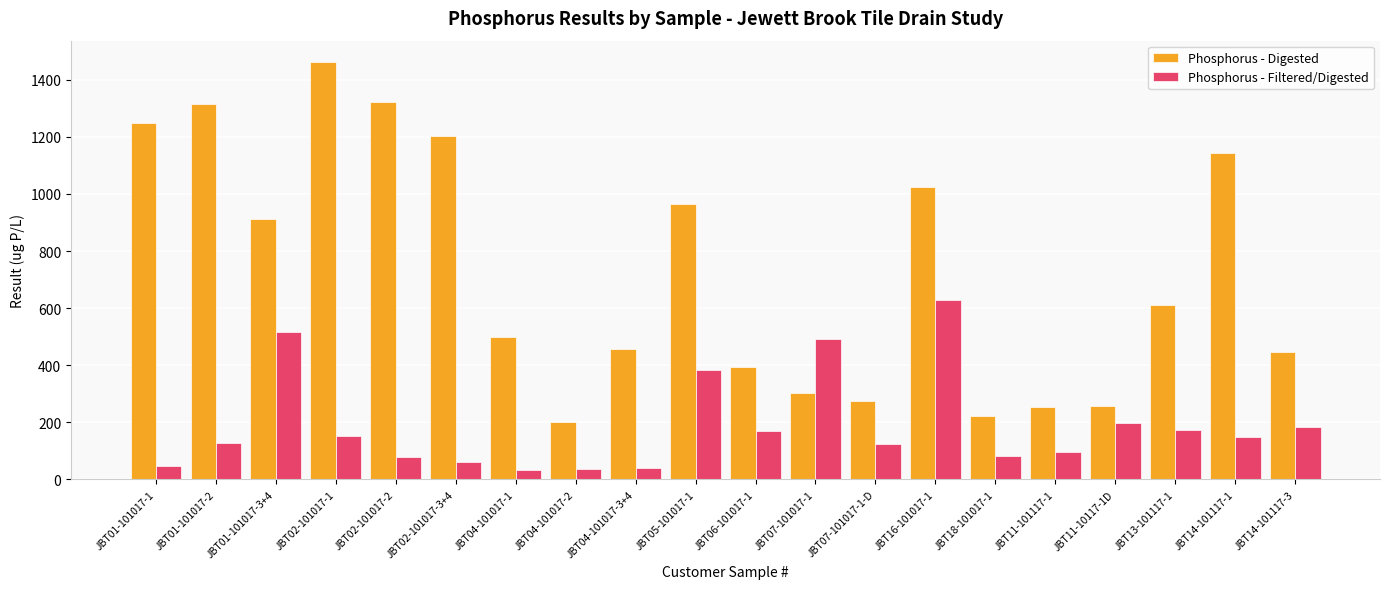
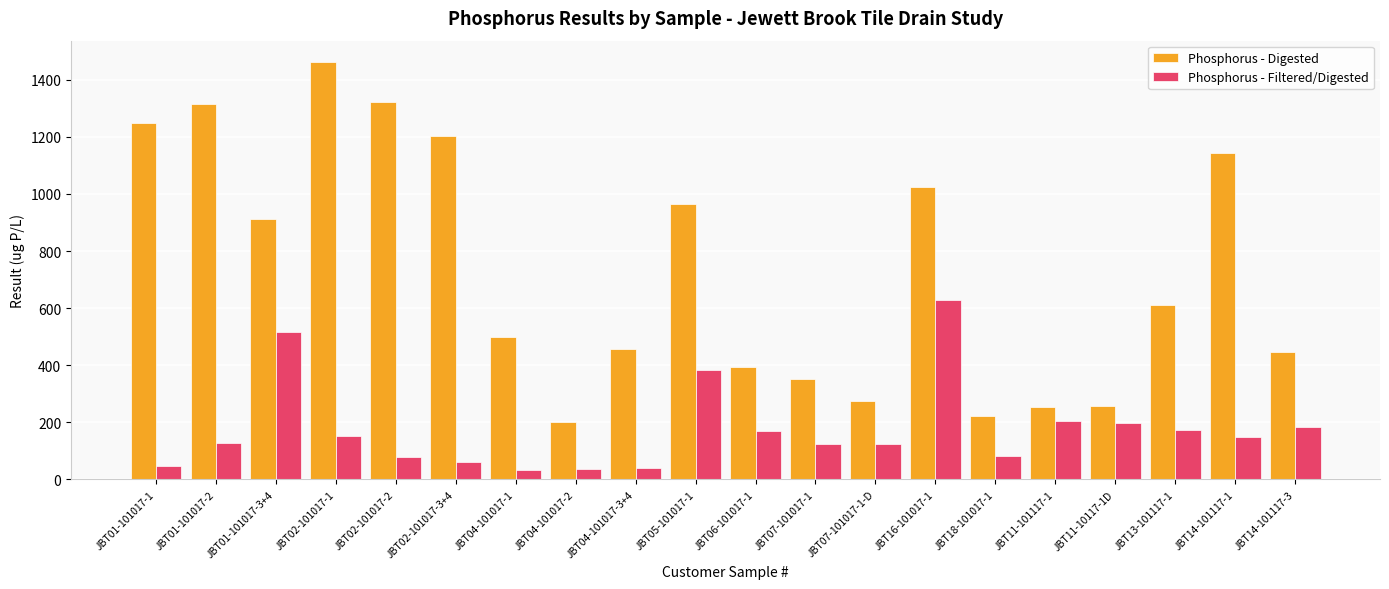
  {
    "Phosphorus - Digested": {
      "JBT01-101017-1": 1250,
      "JBT01-101017-2": 1320,
      "JBT01-101017-3+4": 910,
      "JBT02-101017-1": 1460,
      "JBT02-101017-2": 1320,
      "JBT02-101017-3+4": 1200,
      "JBT04-101017-1": 500,
      "JBT04-101017-2": 200,
      "JBT04-101017-3+4": 460,
      "JBT05-101017-1": 970,
      "JBT06-101017-1": 390,
-     "JBT07-101017-1": 300,
+     "JBT07-101017-1": 350,
      "JBT07-101017-1-D": 280,
      "JBT16-101017-1": 1020,
      "JBT18-101017-1": 220,
      "JBT11-101117-1": 250,
      "JBT11-10117-1D": 260,
      "JBT13-101117-1": 610,
      "JBT14-101117-1": 1140,
      "JBT14-101117-3": 450
    },
    "Phosphorus - Filtered/Digested": {
      "JBT01-101017-1": 50,
      "JBT01-101017-2": 130,
      "JBT01-101017-3+4": 520,
      "JBT02-101017-1": 150,
      "JBT02-101017-2": 80,
      "JBT02-101017-3+4": 60,
      "JBT04-101017-1": 30,
      "JBT04-101017-2": 30,
      "JBT04-101017-3+4": 40,
      "JBT05-101017-1": 380,
      "JBT06-101017-1": 170,
-     "JBT07-101017-1": 490,
+     "JBT07-101017-1": 130,
      "JBT07-101017-1-D": 120,
      "JBT16-101017-1": 630,
      "JBT18-101017-1": 80,
-     "JBT11-101117-1": 100,
+     "JBT11-101117-1": 210,
      "JBT11-10117-1D": 200,
      "JBT13-101117-1": 170,
      "JBT14-101117-1": 150,
      "JBT14-101117-3": 180
    }
  }
